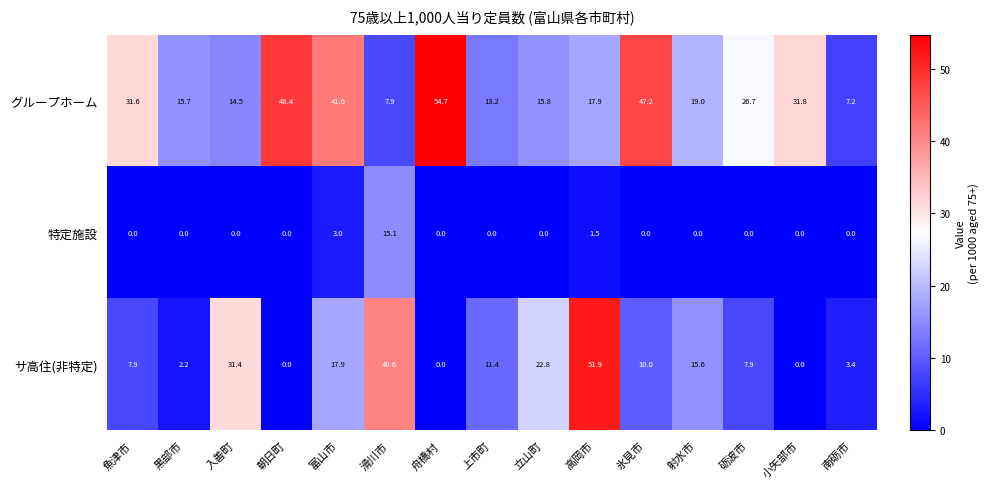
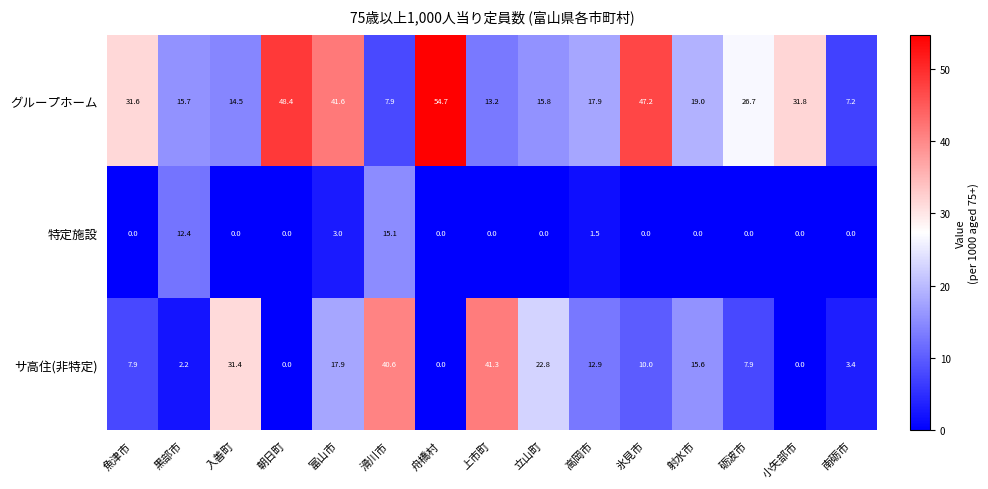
  {
    "グループホーム": {
      "魚津市": 31.6,
      "黒部市": 15.7,
      "入善町": 14.5,
      "朝日町": 48.4,
      "富山市": 41.6,
      "滑川市": 7.9,
      "舟橋村": 54.7,
      "上市町": 13.2,
      "立山町": 15.8,
      "高岡市": 17.9,
      "氷見市": 47.2,
      "射水市": 19.0,
      "砺波市": 26.7,
      "小矢部市": 31.8,
      "南砺市": 7.2
    },
    "特定施設": {
      "魚津市": 0.0,
-     "黒部市": 0.0,
+     "黒部市": 12.4,
      "入善町": 0.0,
      "朝日町": 0.0,
      "富山市": 3.0,
      "滑川市": 15.1,
      "舟橋村": 0.0,
      "上市町": 0.0,
      "立山町": 0.0,
      "高岡市": 1.5,
      "氷見市": 0.0,
      "射水市": 0.0,
      "砺波市": 0.0,
      "小矢部市": 0.0,
      "南砺市": 0.0
    },
    "サ高住(非特定)": {
      "魚津市": 7.9,
      "黒部市": 2.2,
      "入善町": 31.4,
      "朝日町": 0.0,
      "富山市": 17.9,
      "滑川市": 40.6,
      "舟橋村": 0.0,
-     "上市町": 11.4,
+     "上市町": 41.3,
      "立山町": 22.8,
-     "高岡市": 51.9,
+     "高岡市": 12.9,
      "氷見市": 10.0,
      "射水市": 15.6,
      "砺波市": 7.9,
      "小矢部市": 0.0,
      "南砺市": 3.4
    }
  }
